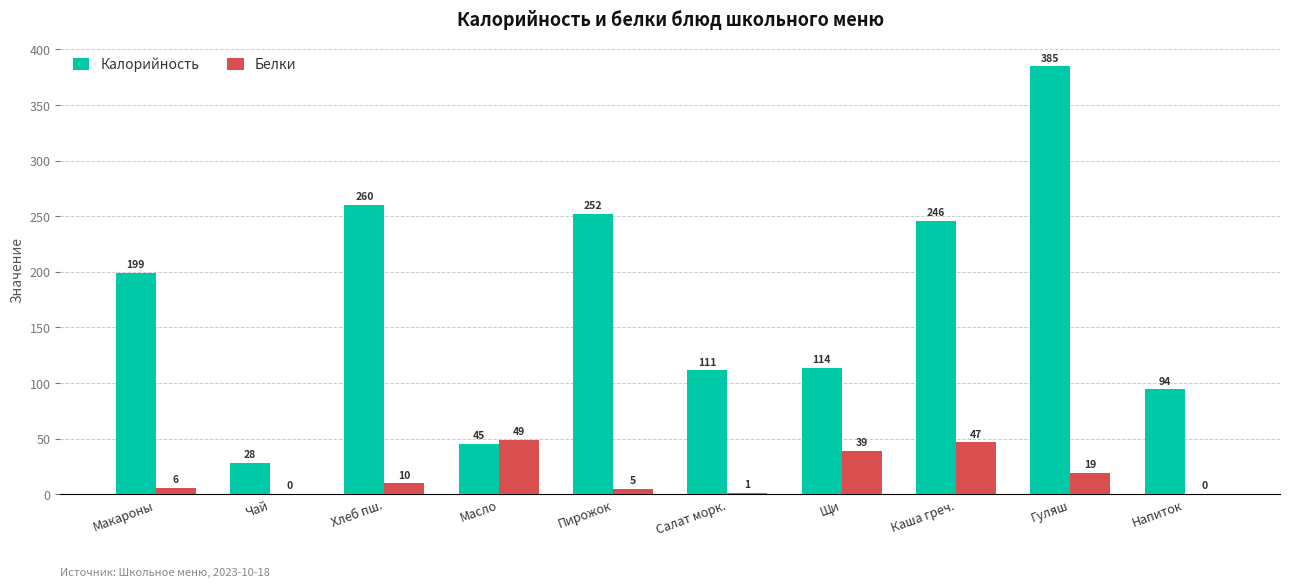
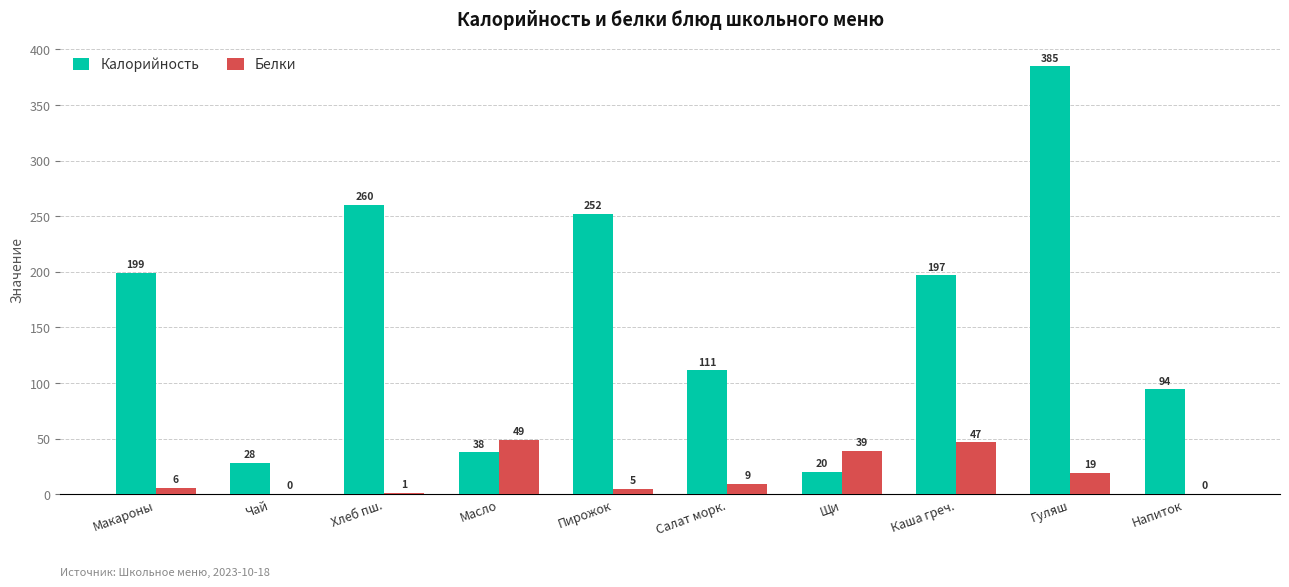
  {
    "Калорийность": {
      "Макароны": 199,
      "Чай": 28,
      "Хлеб пш.": 260,
-     "Масло": 45,
+     "Масло": 38,
      "Пирожок": 252,
      "Салат морк.": 111,
-     "Щи": 114,
-     "Каша греч.": 246,
+     "Щи": 20,
+     "Каша греч.": 197,
      "Гуляш": 385,
      "Напиток": 94
    },
    "Белки": {
      "Макароны": 6,
      "Чай": 0,
-     "Хлеб пш.": 10,
+     "Хлеб пш.": 1,
      "Масло": 49,
      "Пирожок": 5,
-     "Салат морк.": 1,
+     "Салат морк.": 9,
      "Щи": 39,
      "Каша греч.": 47,
      "Гуляш": 19,
      "Напиток": 0
    }
  }
